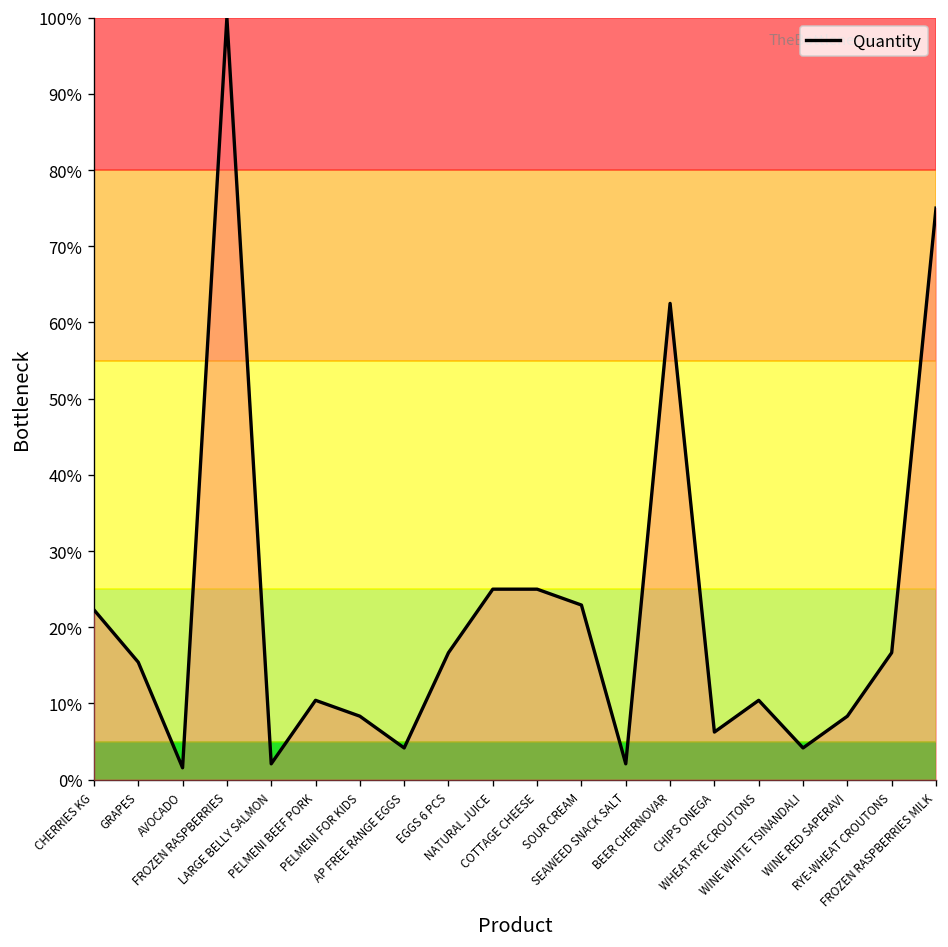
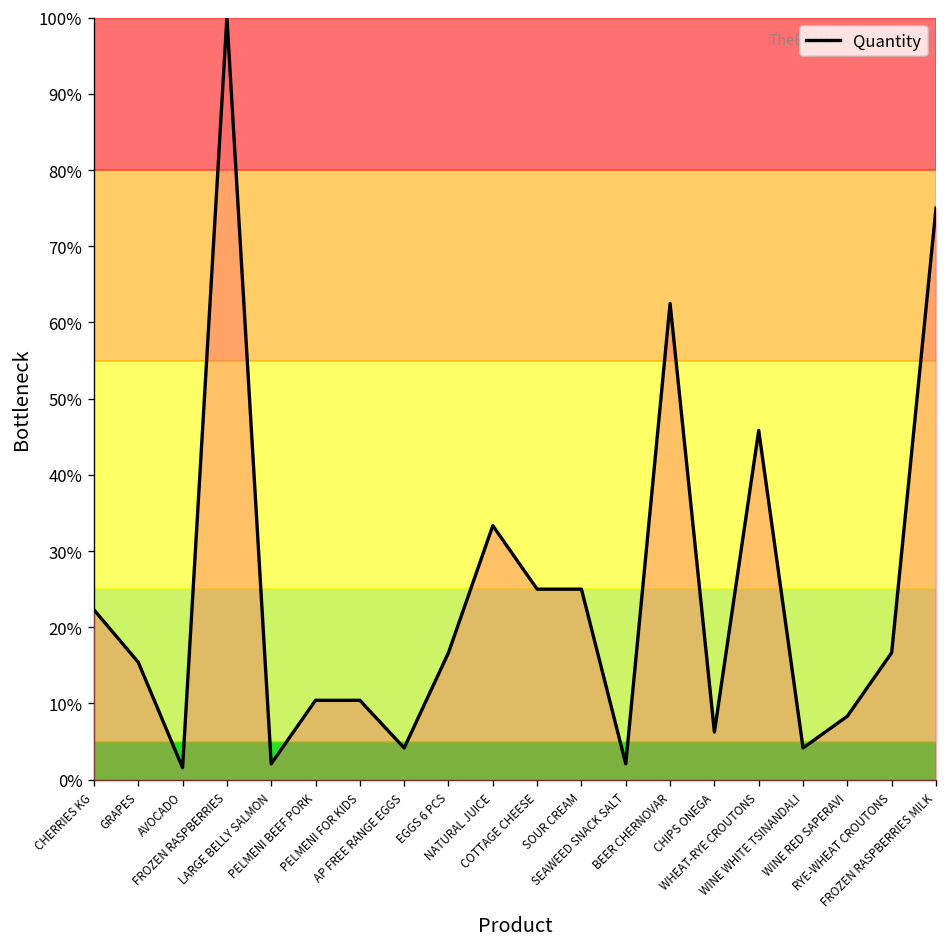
  {
    "CHERRIES KG": "22%",
    "GRAPES": "15%",
    "AVOCADO": "2%",
    "FROZEN RASPBERRIES": "100%",
    "LARGE BELLY SALMON": "2%",
    "PELMENI BEEF PORK": "10%",
-   "PELMENI FOR KIDS": "8%",
+   "PELMENI FOR KIDS": "10%",
    "AP FREE RANGE EGGS": "4%",
    "EGGS 6 PCS": "17%",
-   "NATURAL JUICE": "25%",
+   "NATURAL JUICE": "33%",
    "COTTAGE CHEESE": "25%",
-   "SOUR CREAM": "23%",
+   "SOUR CREAM": "25%",
    "SEAWEED SNACK SALT": "2%",
    "BEER CHERNOVAR": "63%",
    "CHIPS ONEGA": "6%",
-   "WHEAT-RYE CROUTONS": "10%",
+   "WHEAT-RYE CROUTONS": "46%",
    "WINE WHITE TSINANDALI": "4%",
    "WINE RED SAPERAVI": "8%",
    "RYE-WHEAT CROUTONS": "17%",
    "FROZEN RASPBERRIES MILK": "75%"
  }
